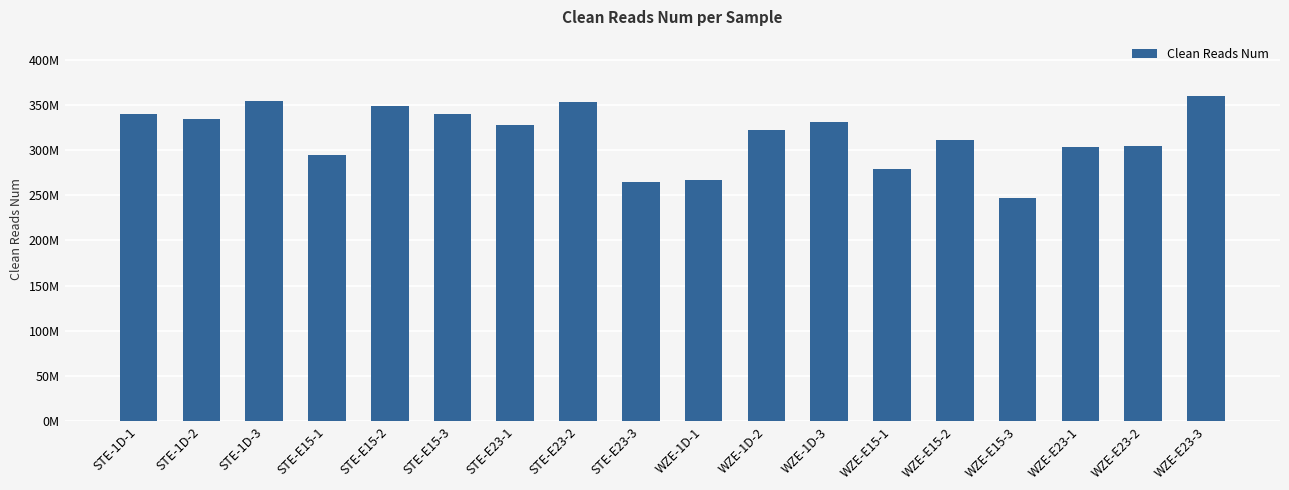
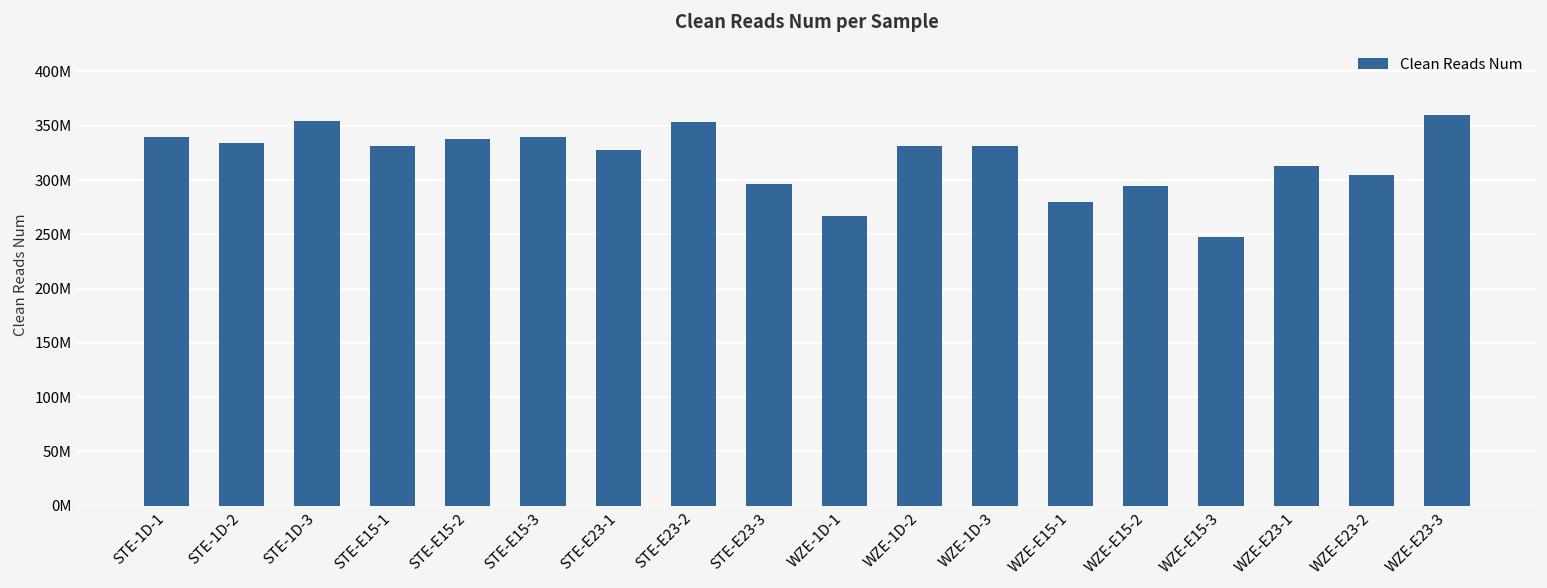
  {
    "STE-1D-1": 340000000,
    "STE-1D-2": 330000000,
    "STE-1D-3": 350000000,
-   "STE-E15-1": 290000000,
-   "STE-E15-2": 350000000,
+   "STE-E15-1": 330000000,
+   "STE-E15-2": 340000000,
    "STE-E15-3": 340000000,
    "STE-E23-1": 330000000,
    "STE-E23-2": 350000000,
-   "STE-E23-3": 260000000,
+   "STE-E23-3": 300000000,
    "WZE-1D-1": 270000000,
-   "WZE-1D-2": 320000000,
+   "WZE-1D-2": 330000000,
    "WZE-1D-3": 330000000,
    "WZE-E15-1": 280000000,
-   "WZE-E15-2": 310000000,
+   "WZE-E15-2": 290000000,
    "WZE-E15-3": 250000000,
-   "WZE-E23-1": 300000000,
+   "WZE-E23-1": 310000000,
    "WZE-E23-2": 300000000,
    "WZE-E23-3": 360000000
  }
